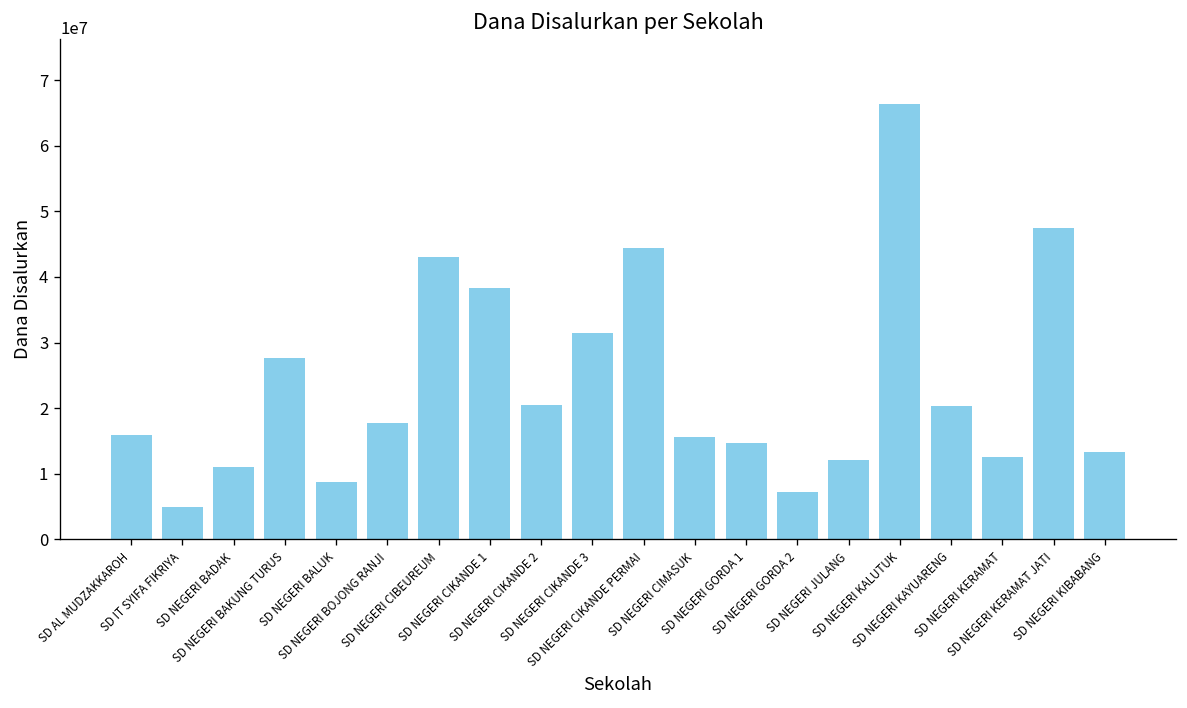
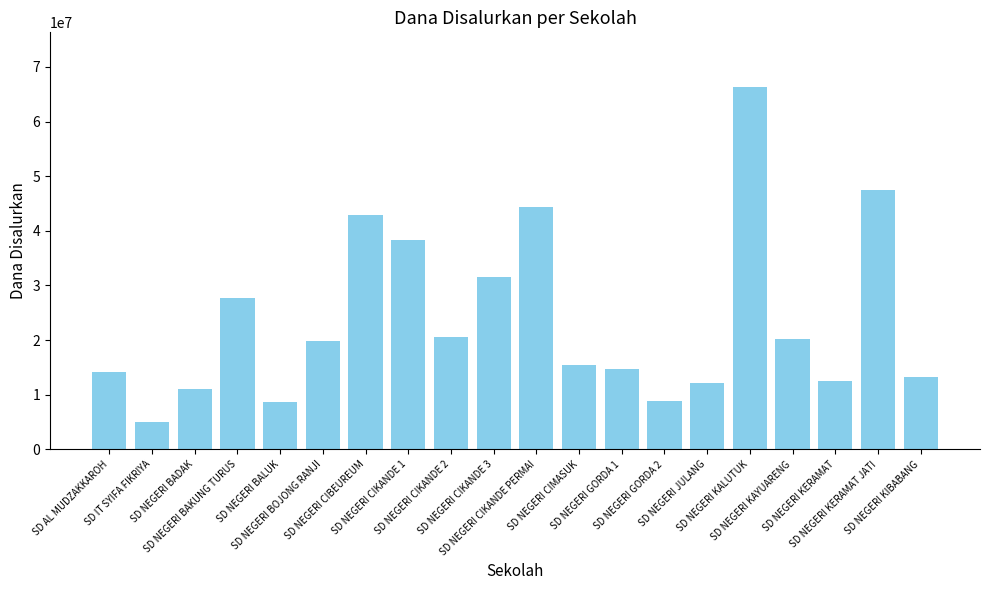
  {
-   "SD AL MUDZAKKAROH": 16000000,
+   "SD AL MUDZAKKAROH": 14000000,
    "SD IT SYIFA FIKRIYA": 5000000,
    "SD NEGERI BADAK": 11000000,
    "SD NEGERI BAKUNG TURUS": 28000000,
    "SD NEGERI BALUK": 9000000,
-   "SD NEGERI BOJONG RANJI": 18000000,
+   "SD NEGERI BOJONG RANJI": 20000000,
    "SD NEGERI CIBEUREUM": 43000000,
    "SD NEGERI CIKANDE 1": 38000000,
    "SD NEGERI CIKANDE 2": 20000000,
    "SD NEGERI CIKANDE 3": 32000000,
    "SD NEGERI CIKANDE PERMAI": 44000000,
    "SD NEGERI CIMASUK": 16000000,
    "SD NEGERI GORDA 1": 15000000,
-   "SD NEGERI GORDA 2": 7000000,
+   "SD NEGERI GORDA 2": 9000000,
    "SD NEGERI JULANG": 12000000,
    "SD NEGERI KALUTUK": 66000000,
    "SD NEGERI KAYUARENG": 20000000,
    "SD NEGERI KERAMAT": 13000000,
    "SD NEGERI KERAMAT JATI": 47000000,
    "SD NEGERI KIBABANG": 13000000
  }
